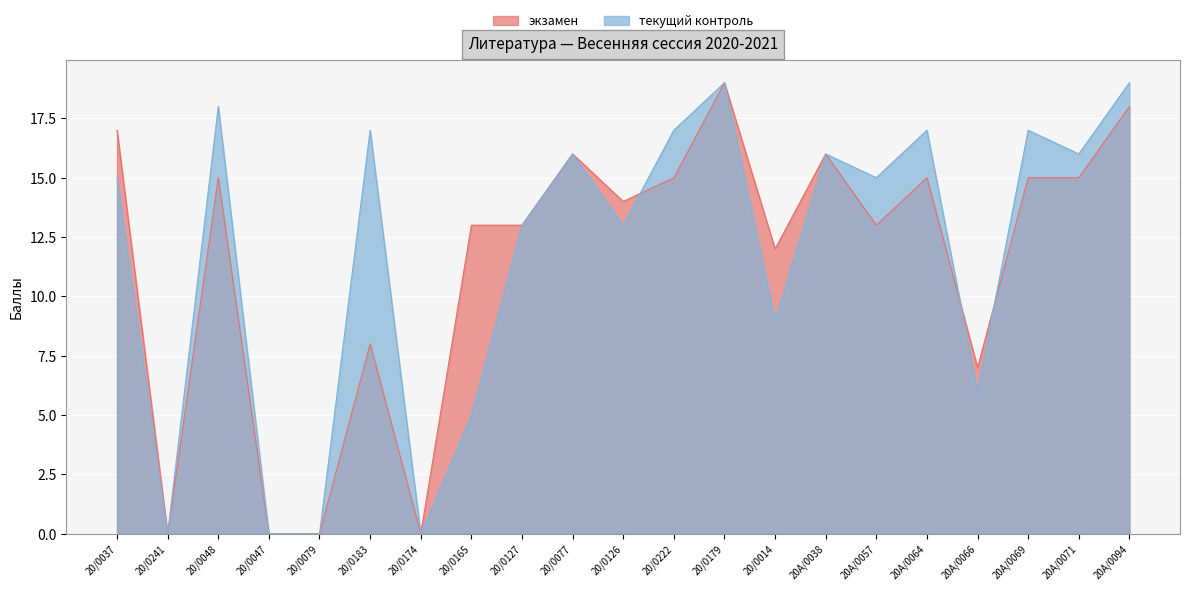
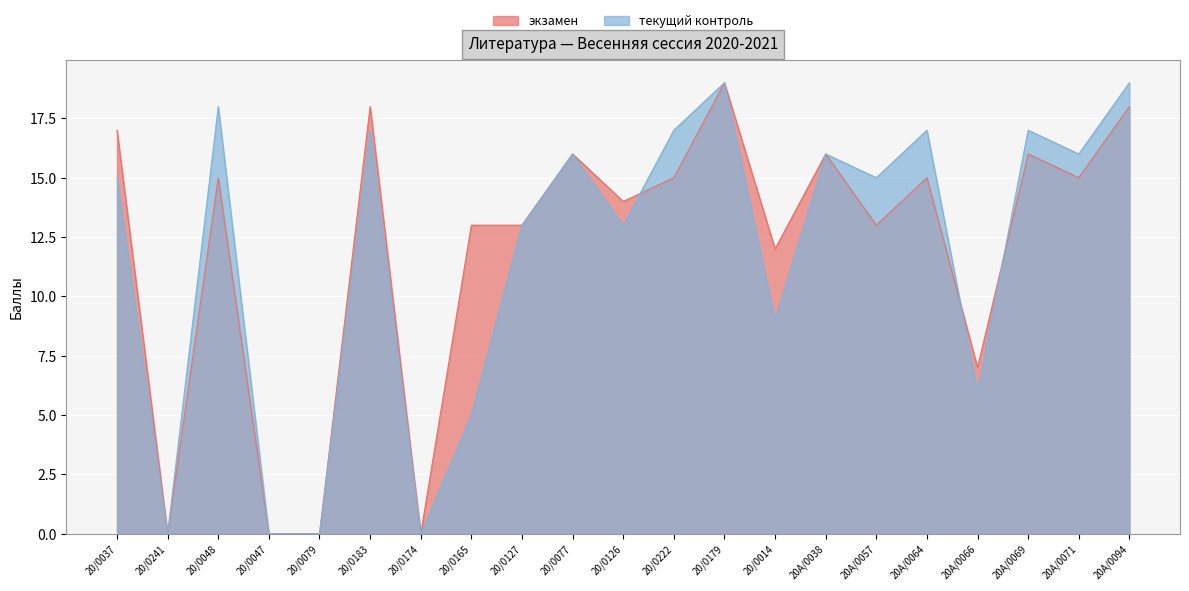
  {
    "экзамен": {
      "20/0037": 17,
      "20/0048": 15,
-     "20/0183": 8,
+     "20/0183": 18,
      "20/0165": 13,
      "20/0126": 14,
      "20/0222": 15,
      "20/0014": 12,
      "20A/0057": 13,
      "20А/0064": 15,
      "20A/0066": 7,
-     "20A/0069": 15,
+     "20A/0069": 16,
      "20A/0071": 15,
      "20A/0094": 18
    },
    "текущий контроль": {
      "20/0037": 15,
      "20/0048": 18,
      "20/0183": 17,
      "20/0165": 5,
      "20/0126": 13,
      "20/0222": 17,
      "20/0014": 9,
      "20A/0057": 15,
      "20А/0064": 17,
      "20A/0066": 6,
      "20A/0069": 17,
      "20A/0071": 16,
      "20A/0094": 19
    }
  }
